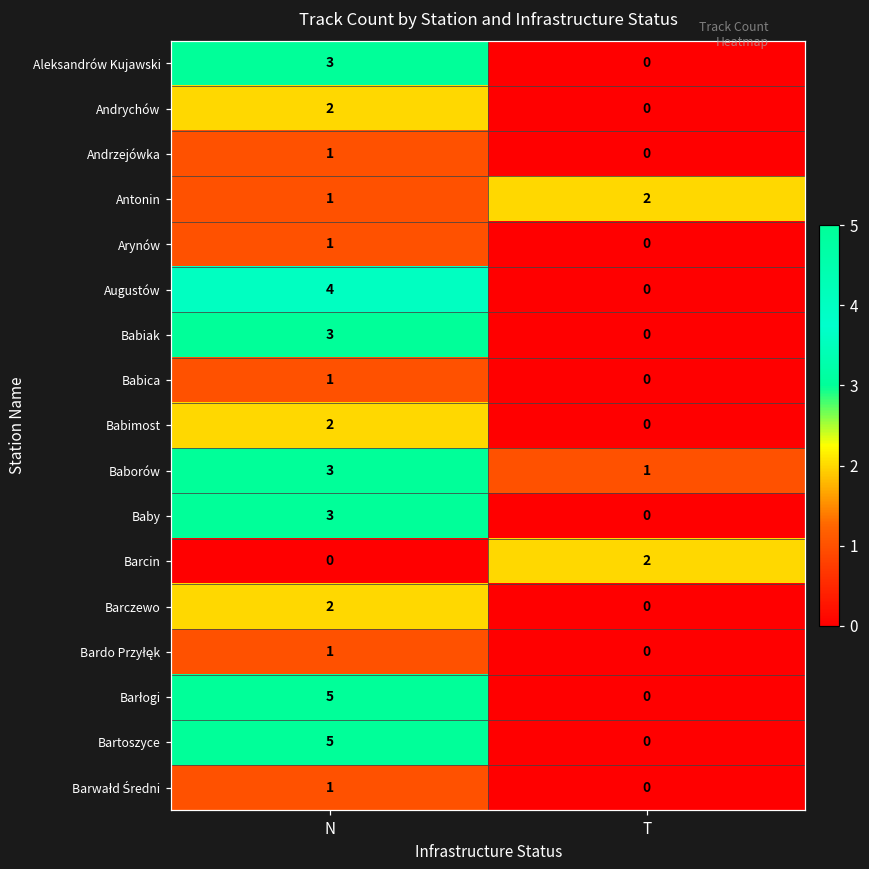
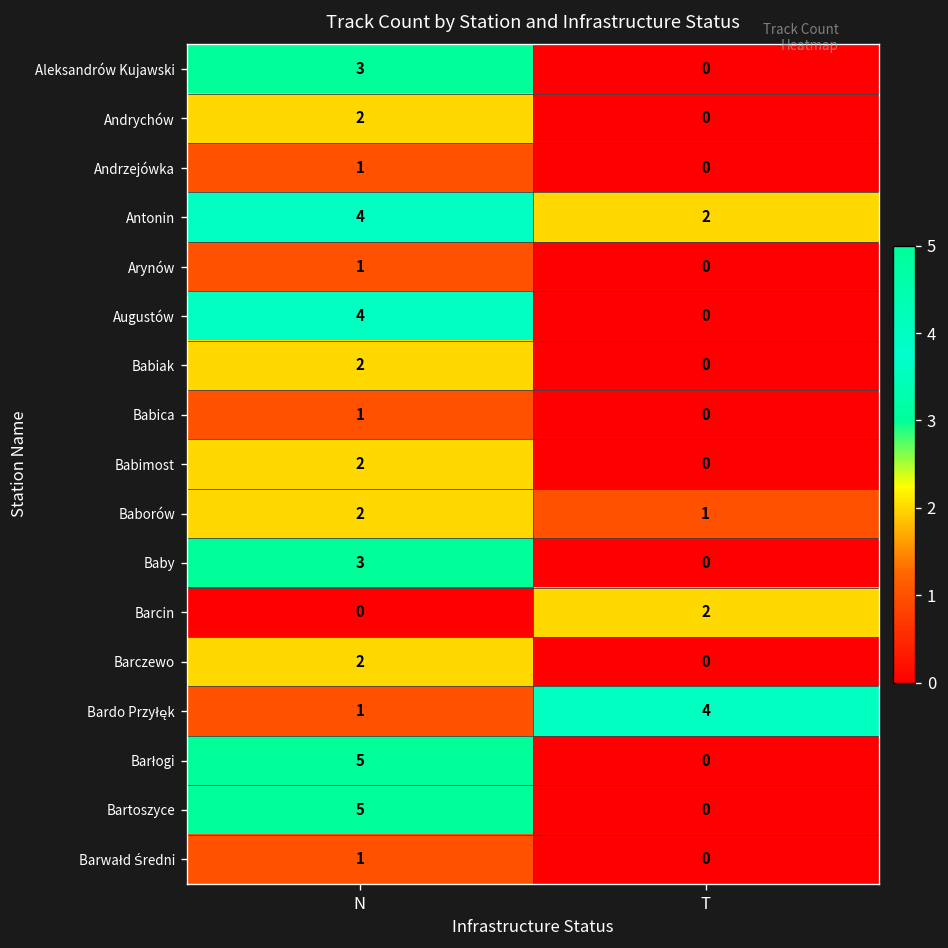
  {
    "Aleksandrów Kujawski": {
      "N": 3,
      "T": 0
    },
    "Andrychów": {
      "N": 2,
      "T": 0
    },
    "Andrzejówka": {
      "N": 1,
      "T": 0
    },
    "Antonin": {
-     "N": 1,
+     "N": 4,
      "T": 2
    },
    "Arynów": {
      "N": 1,
      "T": 0
    },
    "Augustów": {
      "N": 4,
      "T": 0
    },
    "Babiak": {
-     "N": 3,
+     "N": 2,
      "T": 0
    },
    "Babica": {
      "N": 1,
      "T": 0
    },
    "Babimost": {
      "N": 2,
      "T": 0
    },
    "Baborów": {
-     "N": 3,
+     "N": 2,
      "T": 1
    },
    "Baby": {
      "N": 3,
      "T": 0
    },
    "Barcin": {
      "N": 0,
      "T": 2
    },
    "Barczewo": {
      "N": 2,
      "T": 0
    },
    "Bardo Przyłęk": {
      "N": 1,
-     "T": 0
+     "T": 4
    },
    "Barłogi": {
      "N": 5,
      "T": 0
    },
    "Bartoszyce": {
      "N": 5,
      "T": 0
    },
    "Barwałd Średni": {
      "N": 1,
      "T": 0
    }
  }
